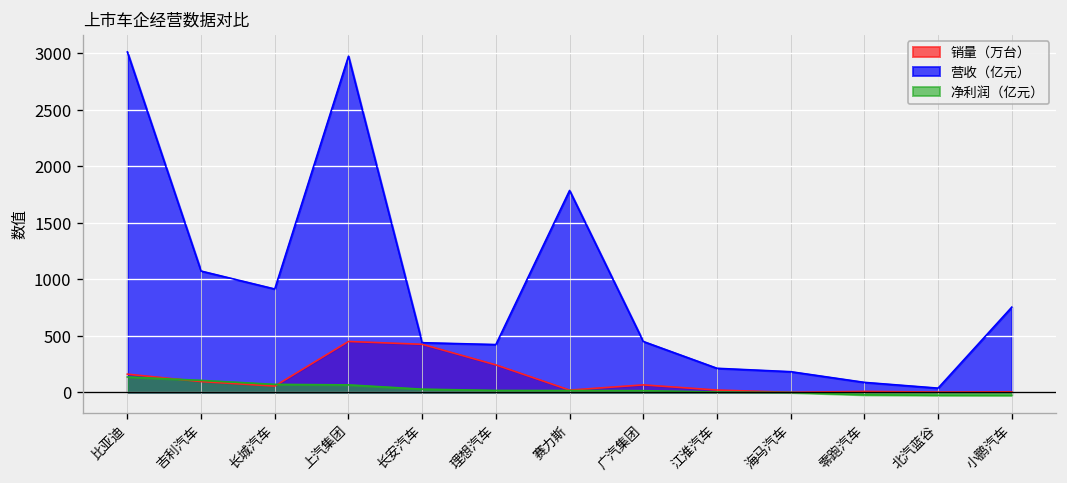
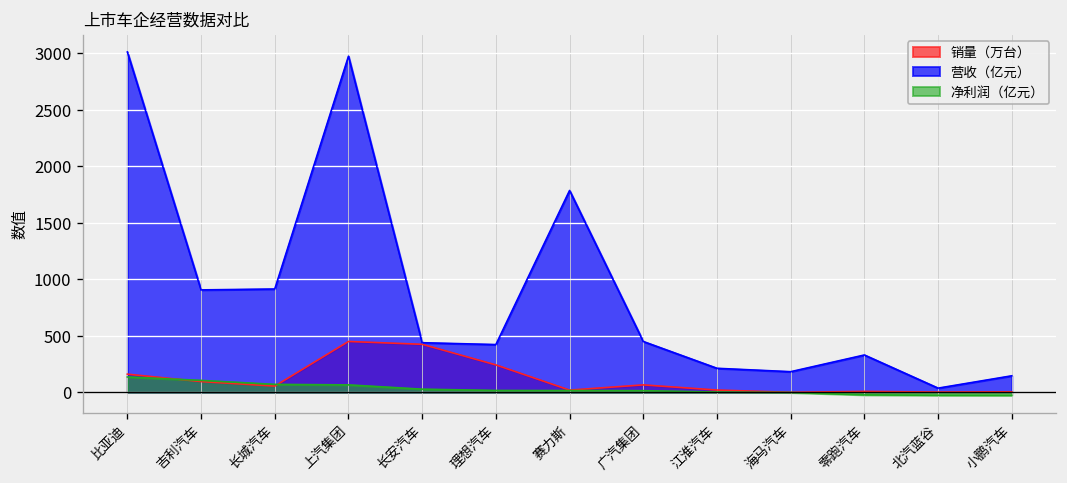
  {
    "销量（万台）": {
      "上汽集团": 500,
      "理想汽车": 200,
      "广汽集团": 100
    },
    "营收（亿元）": {
      "比亚迪": 3000,
-     "吉利汽车": 1100,
+     "吉利汽车": 900,
      "长城汽车": 900,
      "上汽集团": 3000,
      "理想汽车": 400,
      "赛力斯": 1800,
      "广汽集团": 500,
      "江淮汽车": 200,
      "海马汽车": 200,
-     "零跑汽车": 100,
+     "零跑汽车": 300,
      "北汽蓝谷": 0,
-     "小鹏汽车": 800
+     "小鹏汽车": 100
    }
  }
